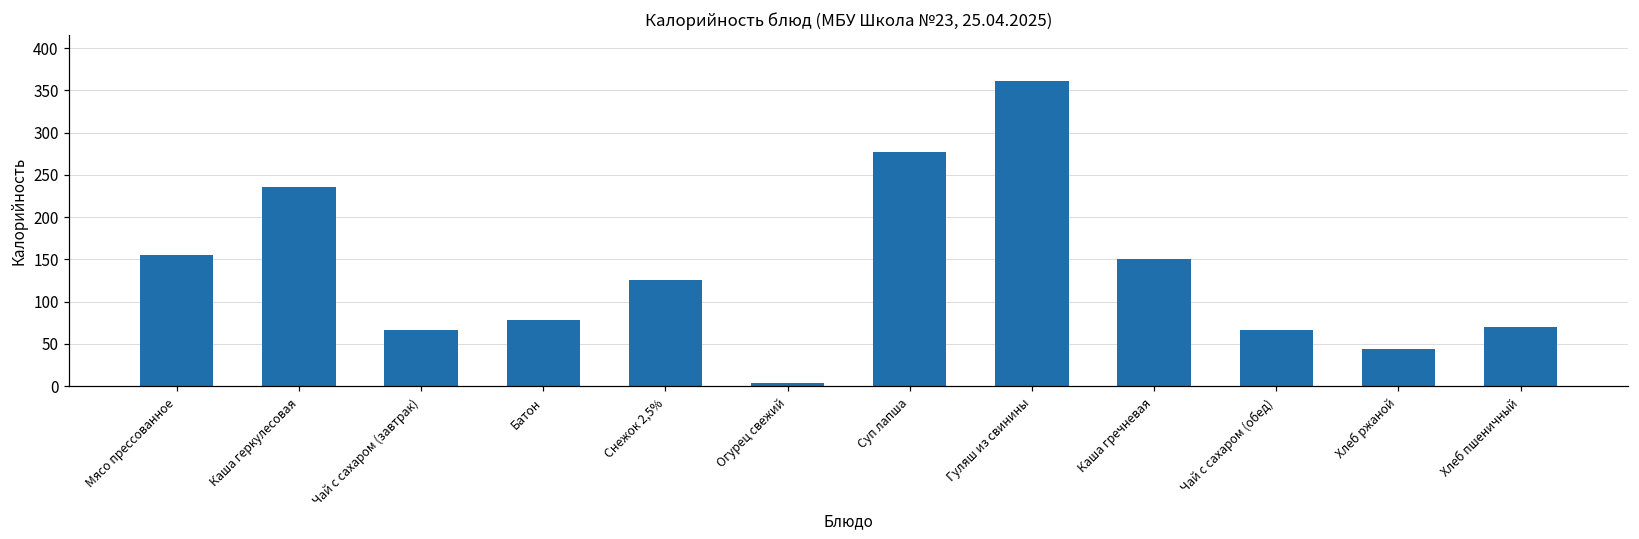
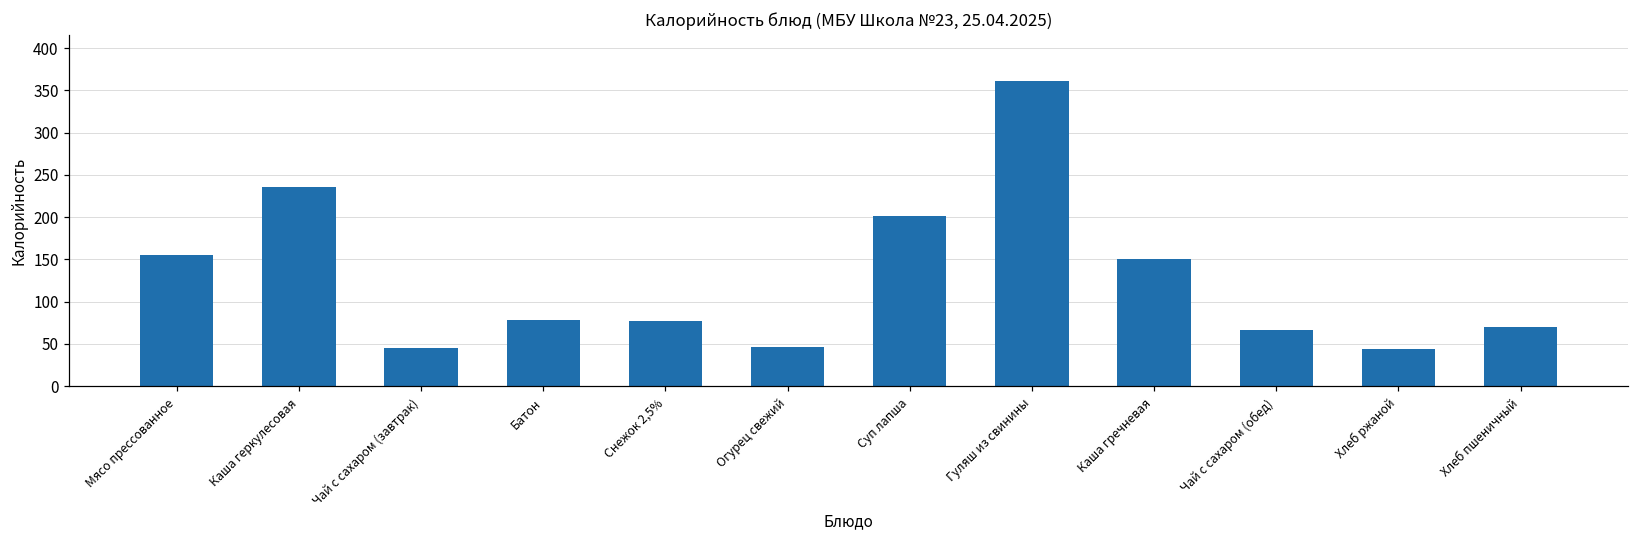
  {
    "Мясо прессованное": 150,
    "Каша геркулесовая": 240,
-   "Чай с сахаром (завтрак)": 70,
+   "Чай с сахаром (завтрак)": 40,
    "Батон": 80,
-   "Снежок 2,5%": 130,
-   "Огурец свежий": 0,
-   "Суп лапша": 280,
+   "Снежок 2,5%": 80,
+   "Огурец свежий": 50,
+   "Суп лапша": 200,
    "Гуляш из свинины": 360,
    "Каша гречневая": 150,
    "Чай с сахаром (обед)": 70,
    "Хлеб ржаной": 40,
    "Хлеб пшеничный": 70
  }
